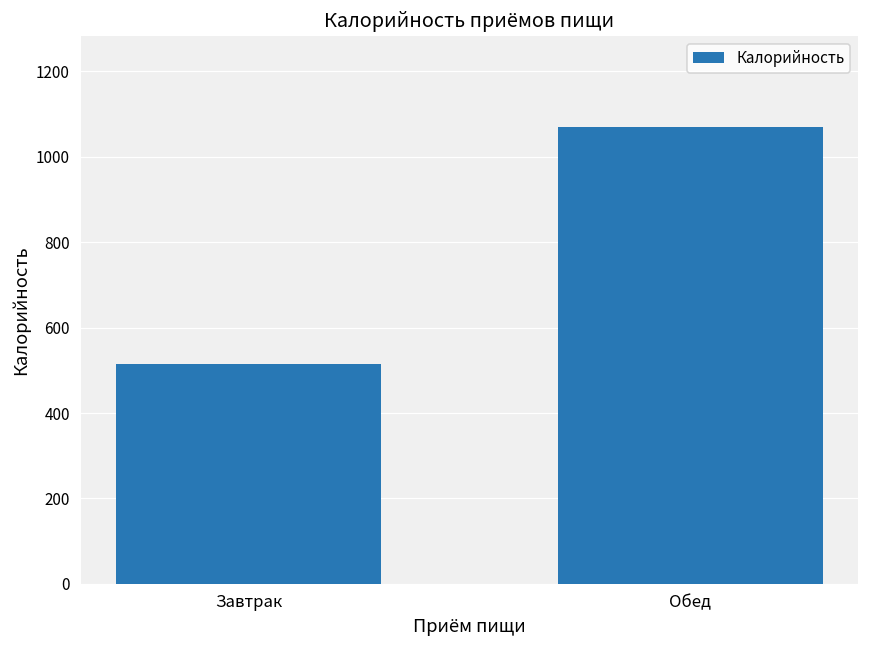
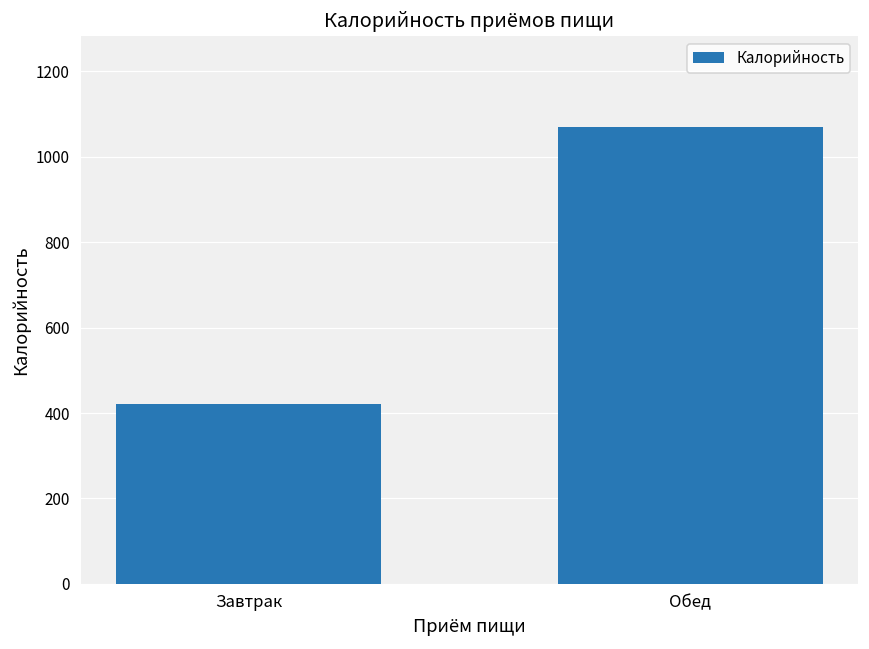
  {
-   "Завтрак": 510,
+   "Завтрак": 420,
    "Обед": 1070
  }
